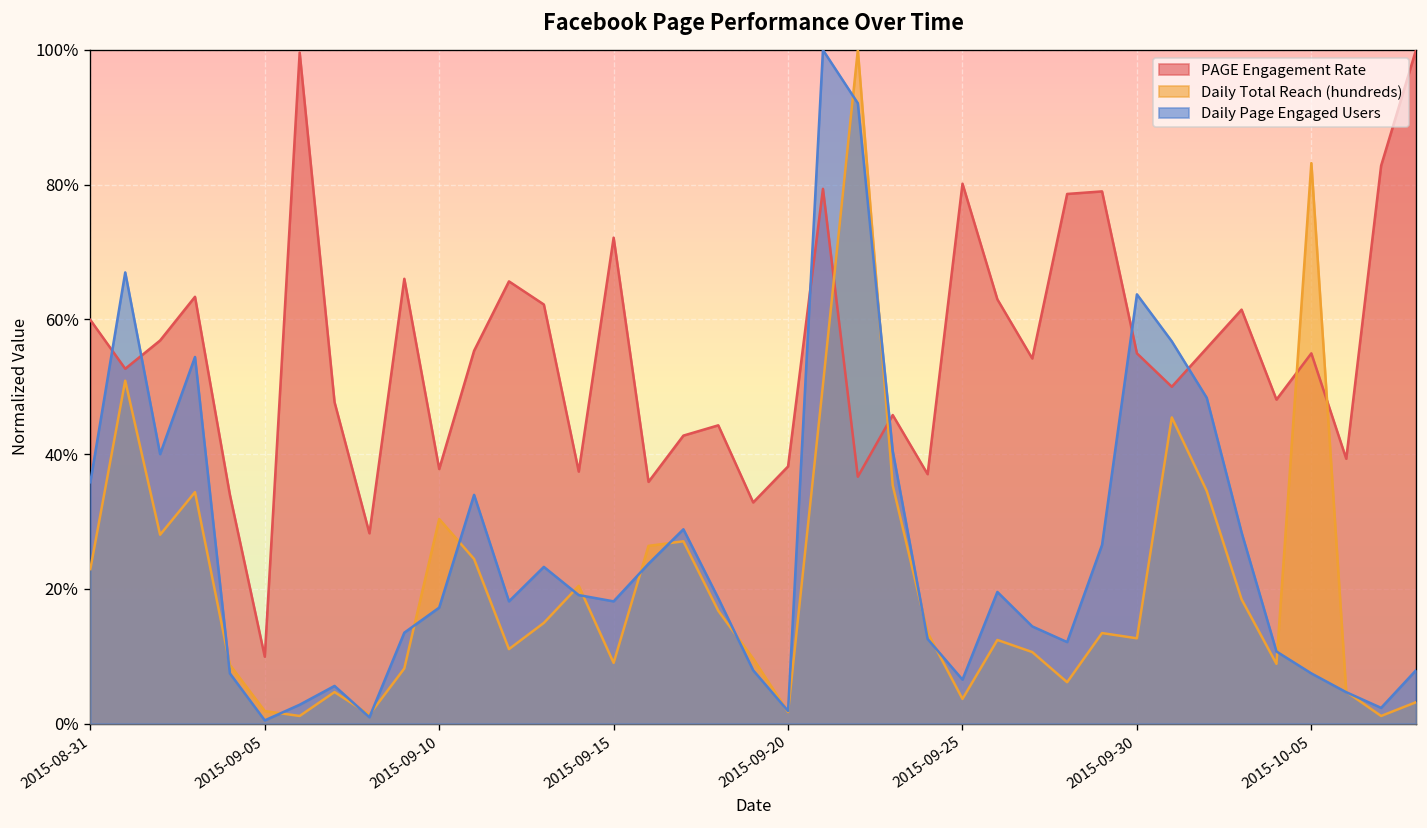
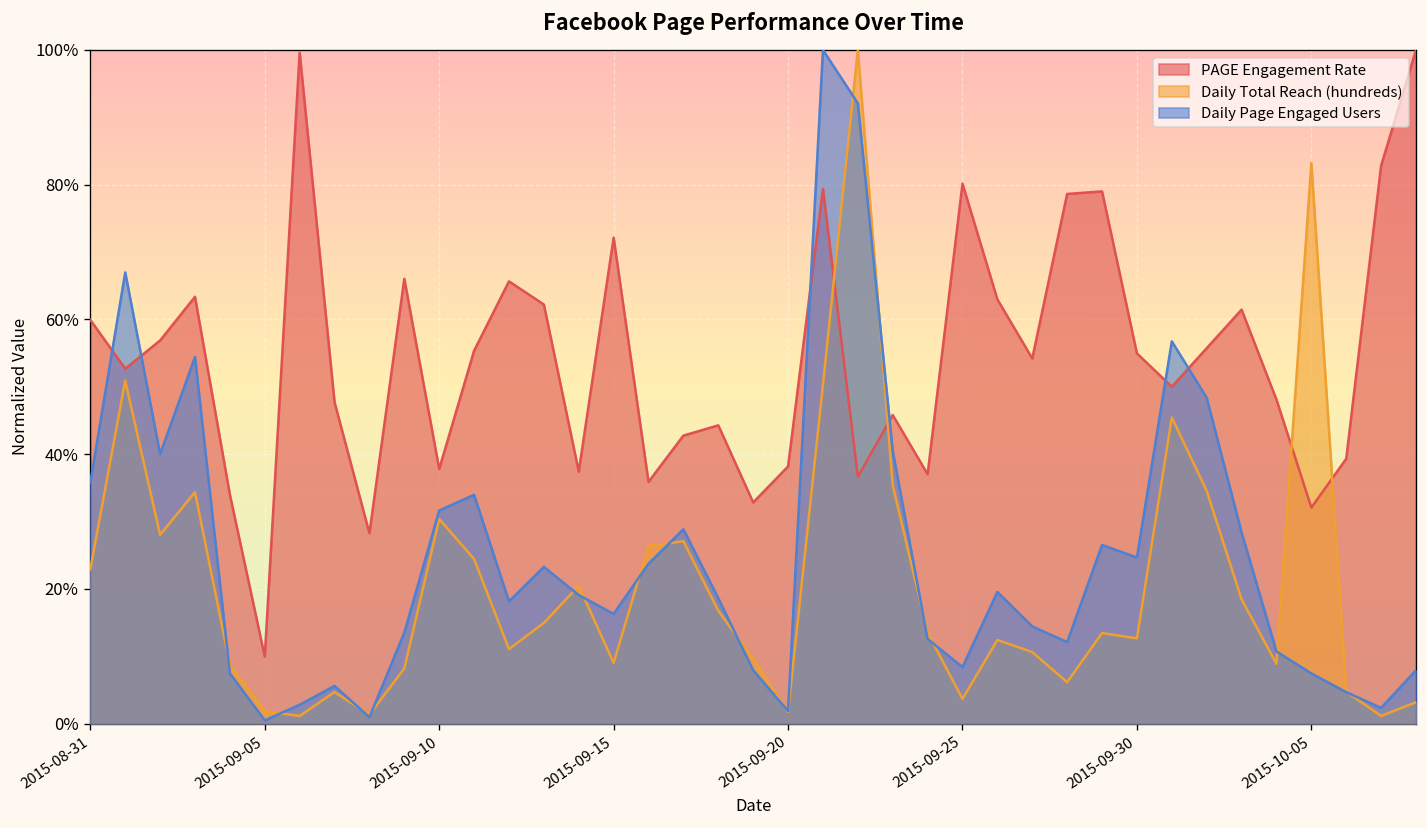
  {
    "PAGE Engagement Rate": {
      "2015-08-31": "60%",
      "2015-09-05": "10%",
      "2015-09-10": "38%",
      "2015-09-15": "72%",
      "2015-09-20": "38%",
      "2015-09-25": "80%",
      "2015-09-30": "55%",
-     "2015-10-05": "55%"
+     "2015-10-05": "32%"
    },
    "Daily Total Reach (hundreds)": {
      "2015-08-31": "23%",
      "2015-09-05": "2%",
      "2015-09-10": "30%",
      "2015-09-15": "9%",
      "2015-09-25": "4%",
      "2015-09-30": "13%",
      "2015-10-05": "83%"
    },
    "Daily Page Engaged Users": {
      "2015-08-31": "36%",
      "2015-09-05": "0%",
-     "2015-09-10": "17%",
-     "2015-09-15": "18%",
-     "2015-09-25": "7%",
-     "2015-09-30": "64%",
+     "2015-09-10": "32%",
+     "2015-09-15": "16%",
+     "2015-09-25": "8%",
+     "2015-09-30": "25%",
      "2015-10-05": "7%"
    }
  }
